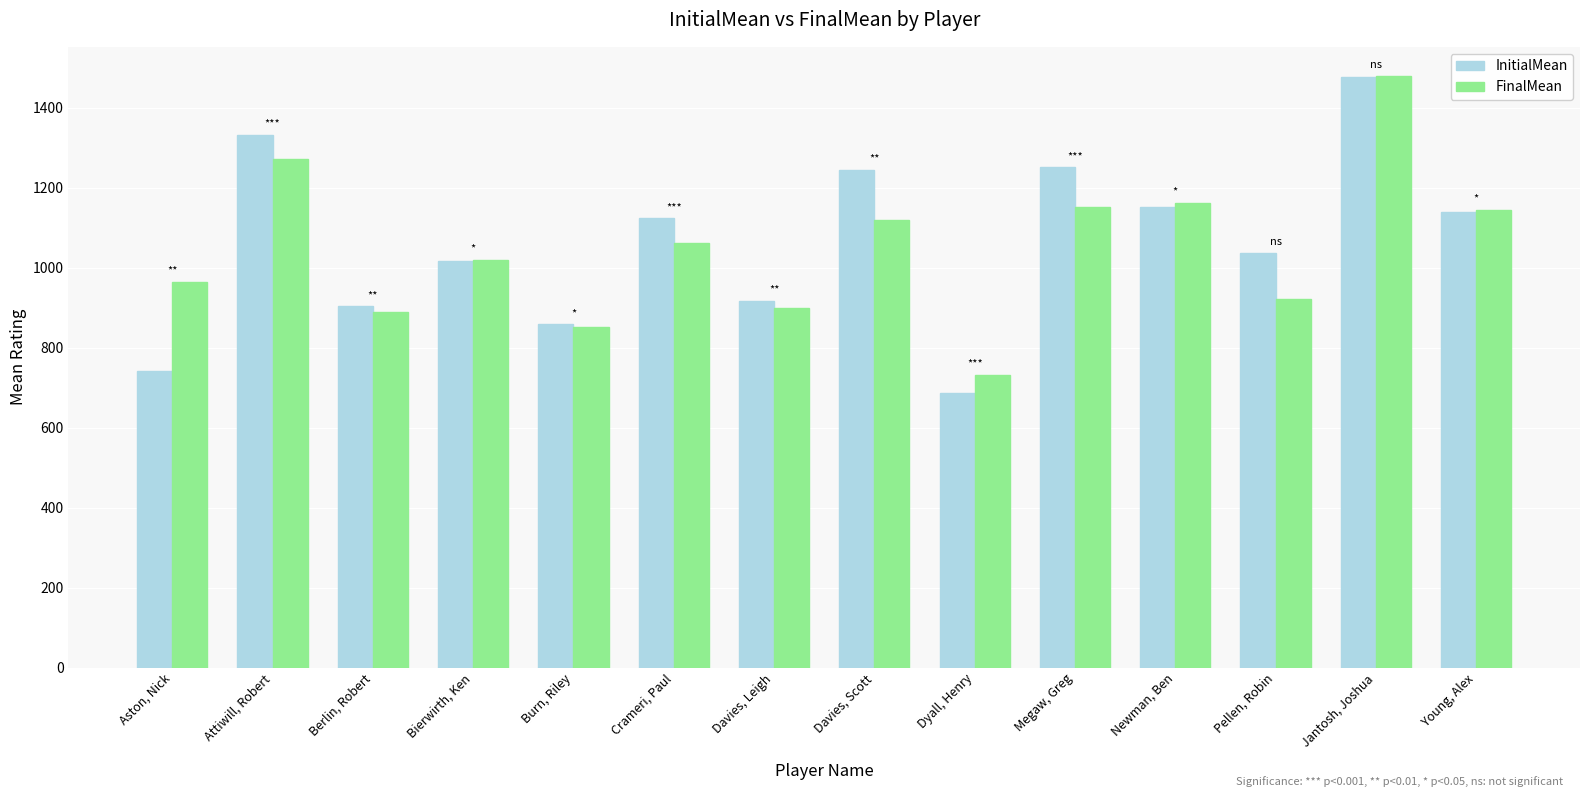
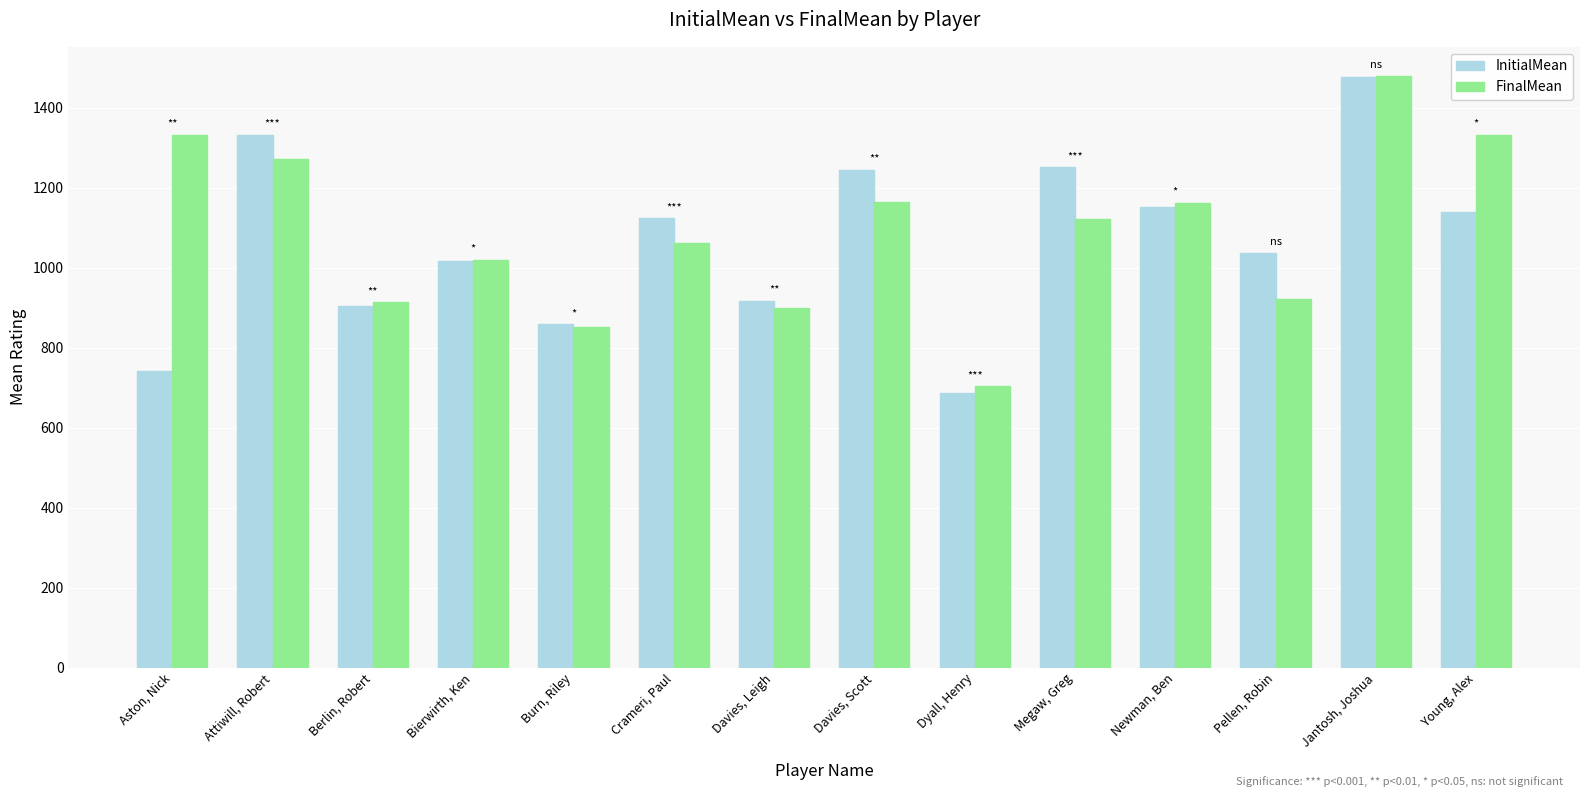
  {
    "InitialMean": {
      "Aston, Nick": 740,
      "Attiwill, Robert": 1330,
      "Berlin, Robert": 900,
      "Bierwirth, Ken": 1020,
      "Burn, Riley": 860,
      "Crameri, Paul": 1120,
      "Davies, Leigh": 920,
      "Davies, Scott": 1250,
      "Dyall, Henry": 690,
      "Megaw, Greg": 1250,
      "Newman, Ben": 1150,
      "Pellen, Robin": 1040,
      "Jantosh, Joshua": 1480,
      "Young, Alex": 1140
    },
    "FinalMean": {
-     "Aston, Nick": 970,
+     "Aston, Nick": 1330,
      "Attiwill, Robert": 1270,
-     "Berlin, Robert": 890,
+     "Berlin, Robert": 910,
      "Bierwirth, Ken": 1020,
      "Burn, Riley": 850,
      "Crameri, Paul": 1060,
      "Davies, Leigh": 900,
-     "Davies, Scott": 1120,
-     "Dyall, Henry": 730,
-     "Megaw, Greg": 1150,
+     "Davies, Scott": 1160,
+     "Dyall, Henry": 700,
+     "Megaw, Greg": 1120,
      "Newman, Ben": 1160,
      "Pellen, Robin": 920,
      "Jantosh, Joshua": 1480,
-     "Young, Alex": 1140
+     "Young, Alex": 1330
    }
  }
